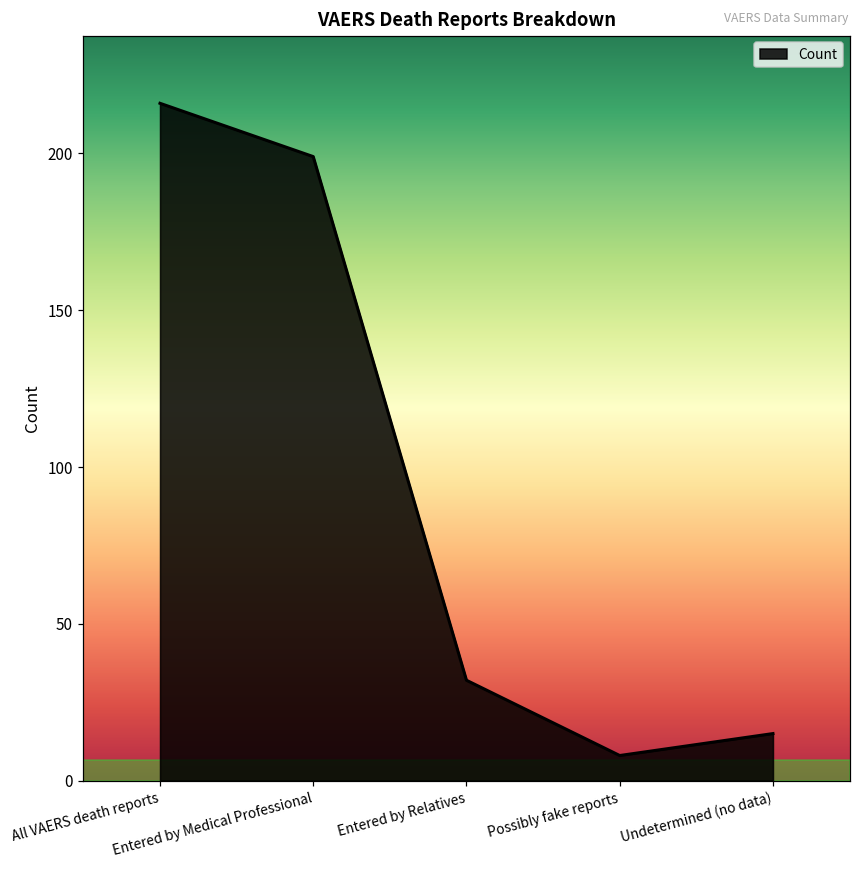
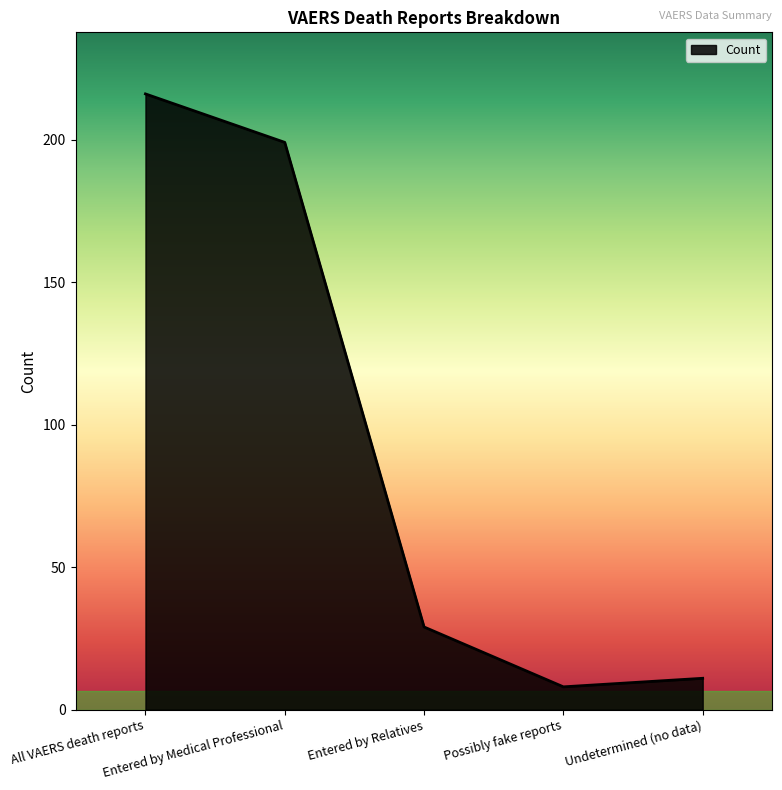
  {
    "All VAERS death reports": 216,
    "Entered by Medical Professional": 199,
-   "Entered by Relatives": 32,
+   "Entered by Relatives": 29,
    "Possibly fake reports": 8,
-   "Undetermined (no data)": 15
+   "Undetermined (no data)": 11
  }
